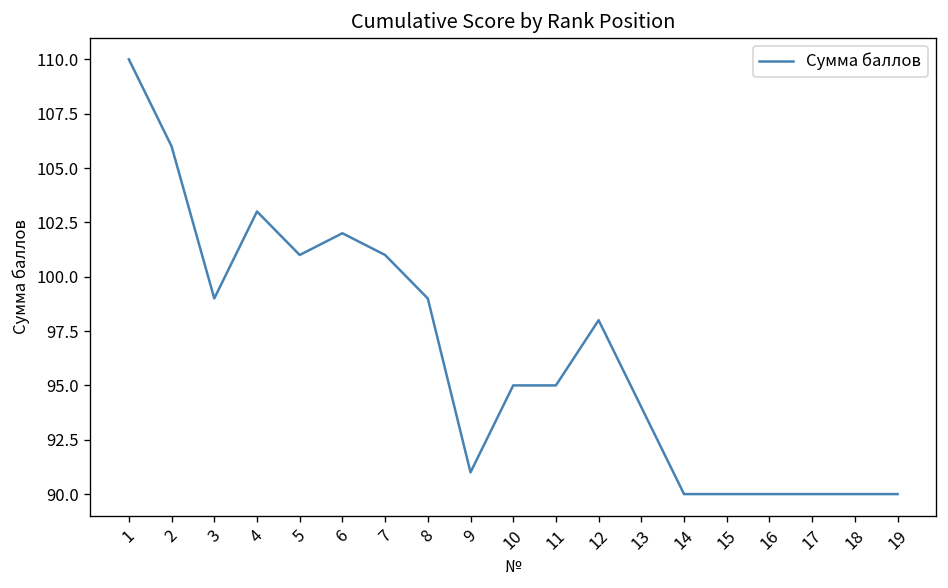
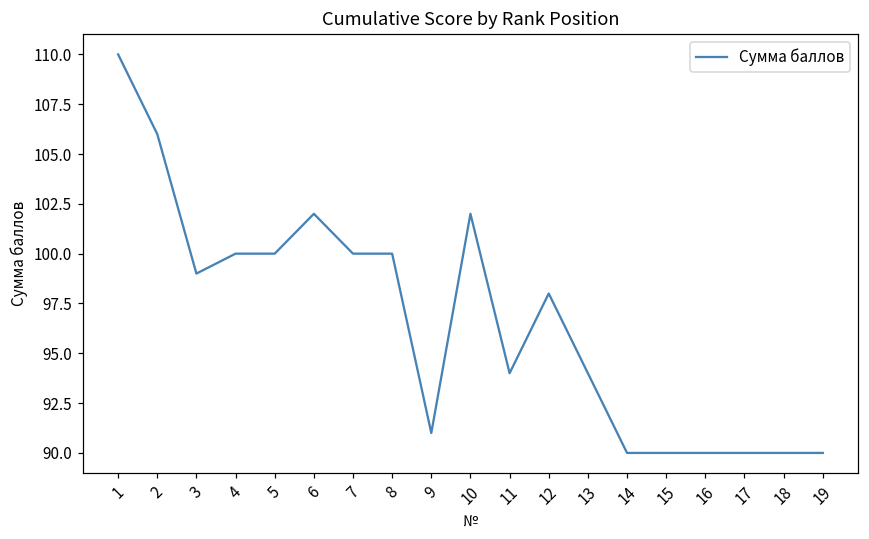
  {
    "1": 110,
    "2": 106,
    "3": 99,
-   "4": 103,
-   "5": 101,
+   "4": 100,
+   "5": 100,
    "6": 102,
-   "7": 101,
-   "8": 99,
+   "7": 100,
+   "8": 100,
    "9": 91,
-   "10": 95,
-   "11": 95,
+   "10": 102,
+   "11": 94,
    "12": 98,
    "13": 94,
    "14": 90,
    "15": 90,
    "16": 90,
    "17": 90,
    "18": 90,
    "19": 90
  }
